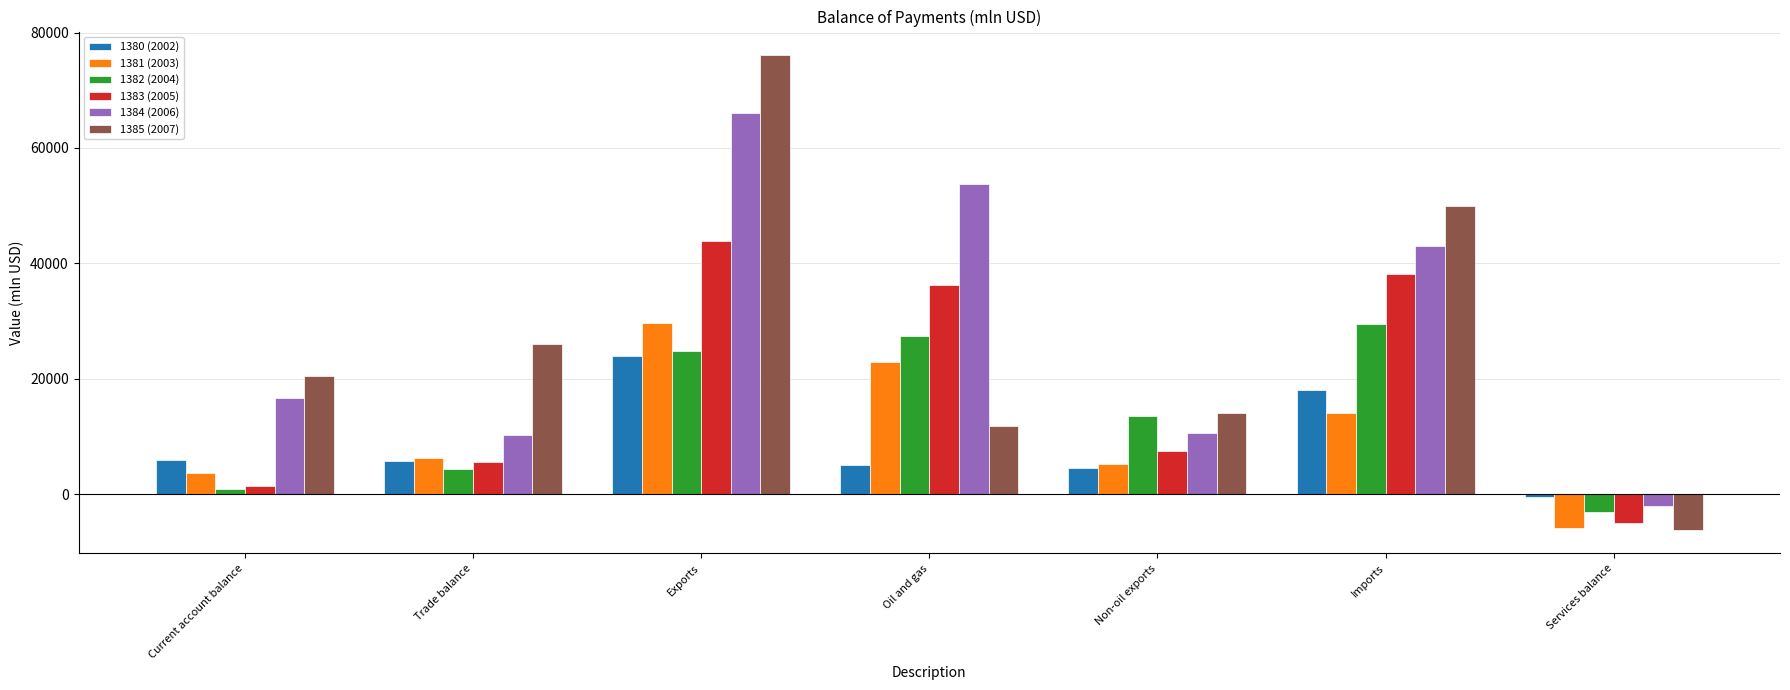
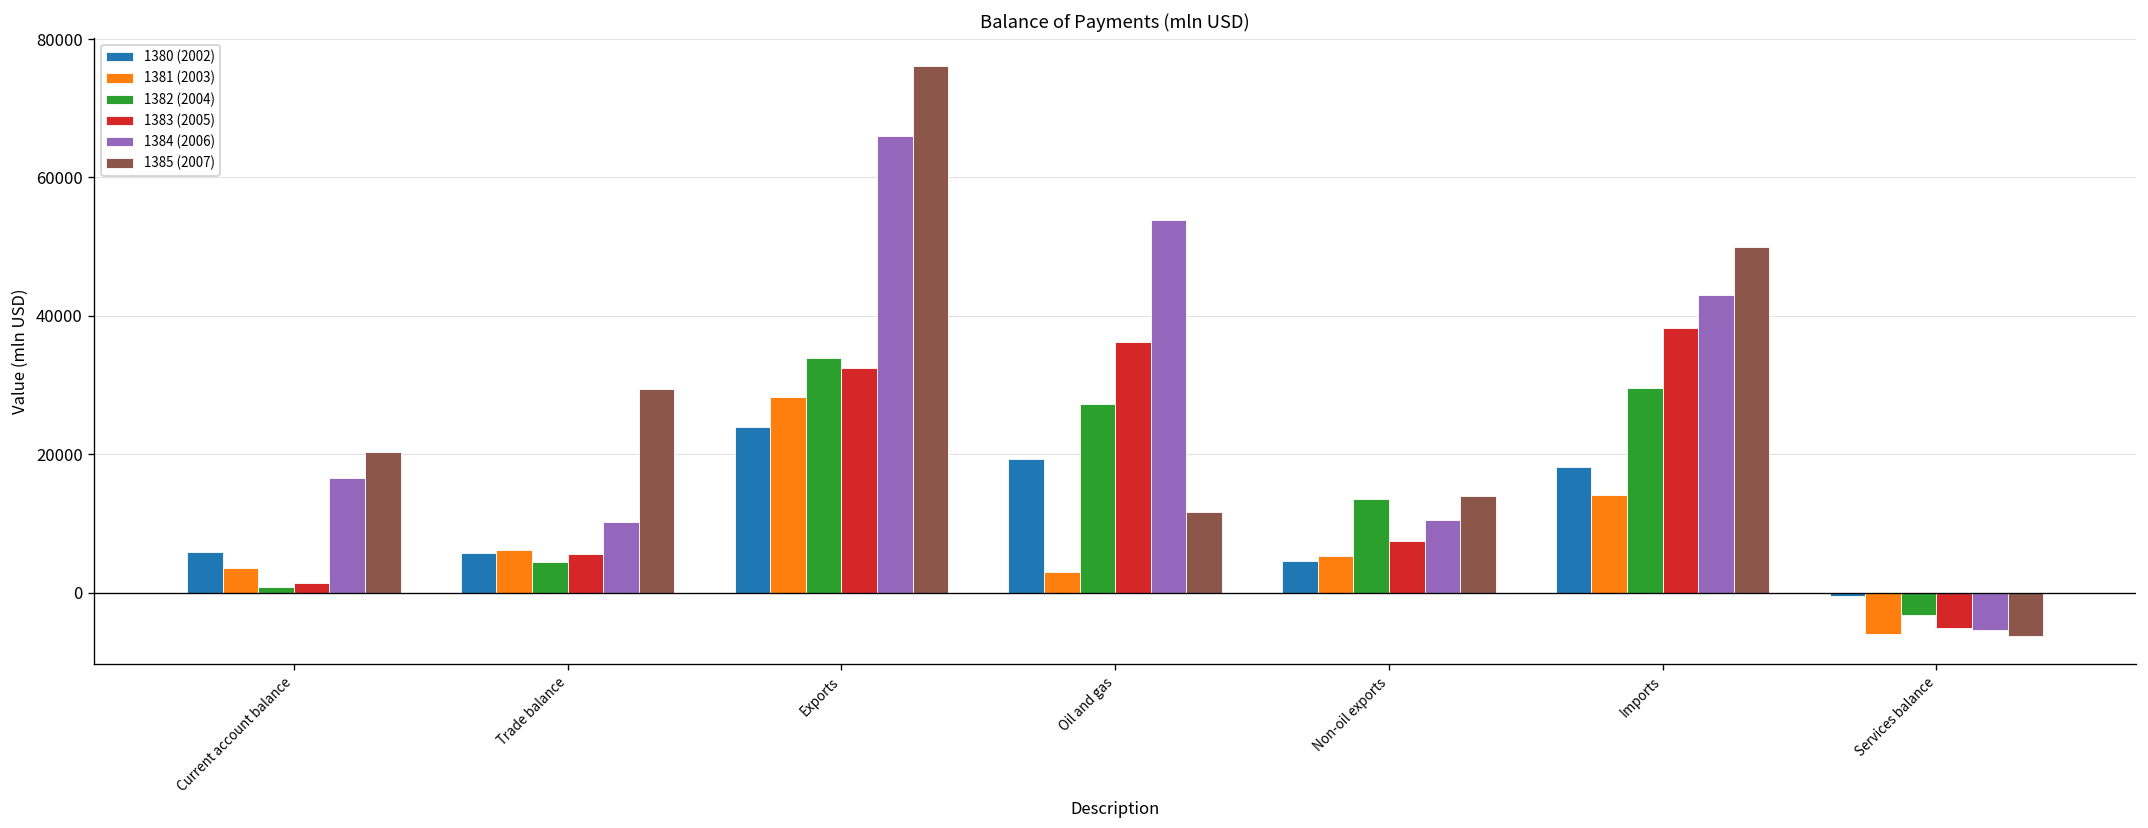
  {
    "1380 (2002)": {
      "Current account balance": 6000,
      "Trade balance": 6000,
      "Exports": 24000,
-     "Oil and gas": 5000,
+     "Oil and gas": 19000,
      "Non-oil exports": 5000,
      "Imports": 18000,
      "Services balance": 0
    },
    "1381 (2003)": {
      "Current account balance": 4000,
      "Trade balance": 6000,
-     "Exports": 30000,
-     "Oil and gas": 23000,
+     "Exports": 28000,
+     "Oil and gas": 3000,
      "Non-oil exports": 5000,
      "Imports": 14000,
      "Services balance": -6000
    },
    "1382 (2004)": {
      "Current account balance": 1000,
      "Trade balance": 4000,
-     "Exports": 25000,
+     "Exports": 34000,
      "Oil and gas": 27000,
      "Non-oil exports": 14000,
      "Imports": 30000,
      "Services balance": -3000
    },
    "1383 (2005)": {
      "Current account balance": 1000,
      "Trade balance": 6000,
-     "Exports": 44000,
+     "Exports": 32000,
      "Oil and gas": 36000,
      "Non-oil exports": 8000,
      "Imports": 38000,
      "Services balance": -5000
    },
    "1384 (2006)": {
      "Current account balance": 17000,
      "Trade balance": 10000,
      "Exports": 66000,
      "Oil and gas": 54000,
      "Non-oil exports": 11000,
      "Imports": 43000,
-     "Services balance": -2000
+     "Services balance": -5000
    },
    "1385 (2007)": {
      "Current account balance": 20000,
-     "Trade balance": 26000,
+     "Trade balance": 29000,
      "Exports": 76000,
      "Oil and gas": 12000,
      "Non-oil exports": 14000,
      "Imports": 50000,
      "Services balance": -6000
    }
  }
